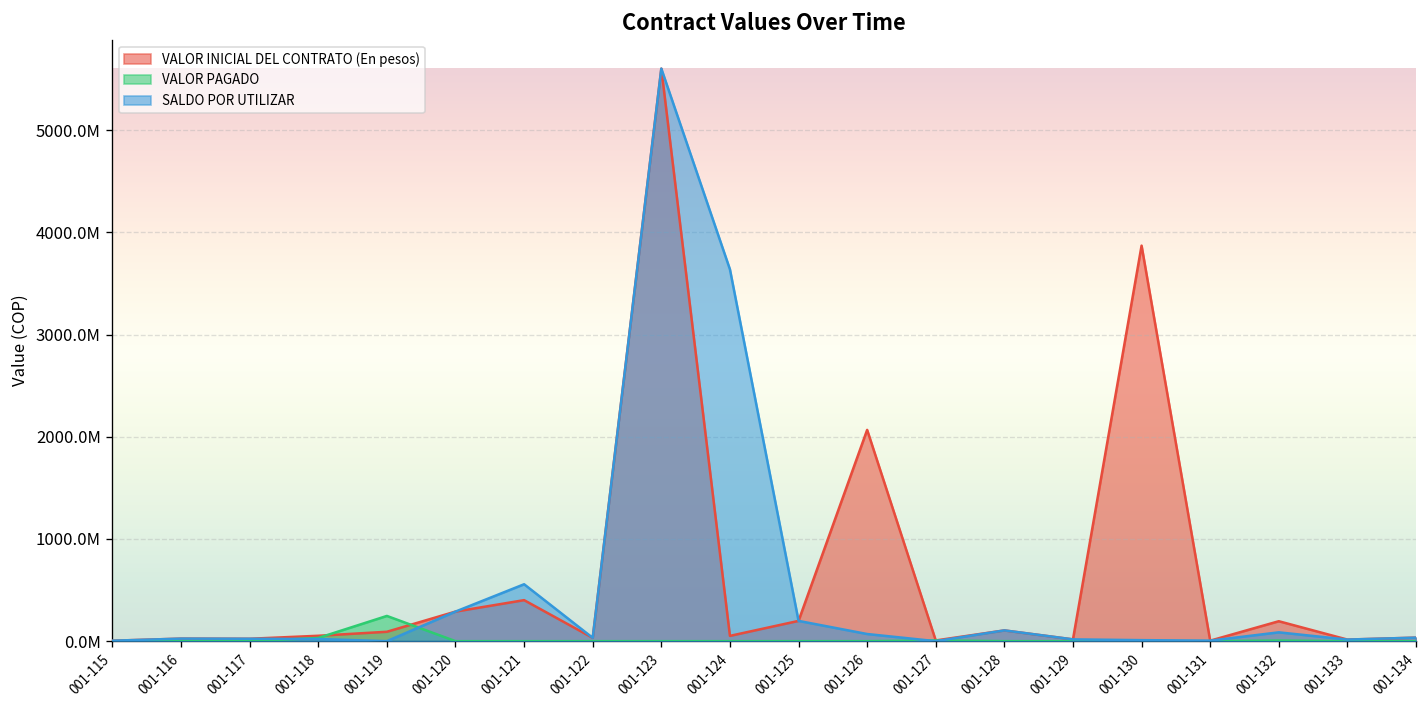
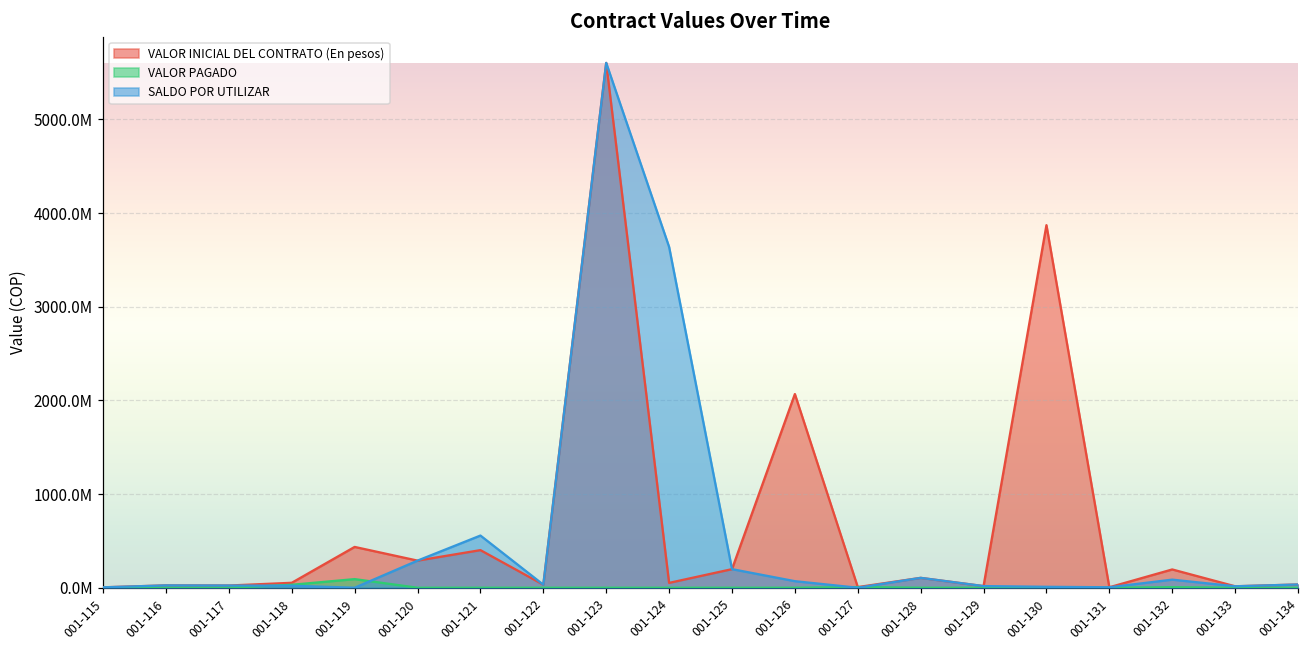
  {
    "VALOR INICIAL DEL CONTRATO (En pesos)": {
-     "001-119": 100000000,
+     "001-119": 400000000,
      "001-121": 400000000,
      "001-124": 100000000,
      "001-126": 2100000000,
      "001-130": 3900000000,
      "001-132": 200000000
    },
    "VALOR PAGADO": {
-     "001-119": 200000000,
+     "001-119": 100000000,
      "001-120": 0,
      "001-121": 0,
      "001-122": 0,
      "001-123": 0,
      "001-124": 0,
      "001-125": 0,
      "001-126": 0,
      "001-128": 0,
      "001-132": 0,
      "001-134": 0
    },
    "SALDO POR UTILIZAR": {
      "001-119": 0,
      "001-121": 600000000,
      "001-124": 3600000000,
      "001-126": 100000000,
      "001-132": 100000000
    }
  }
